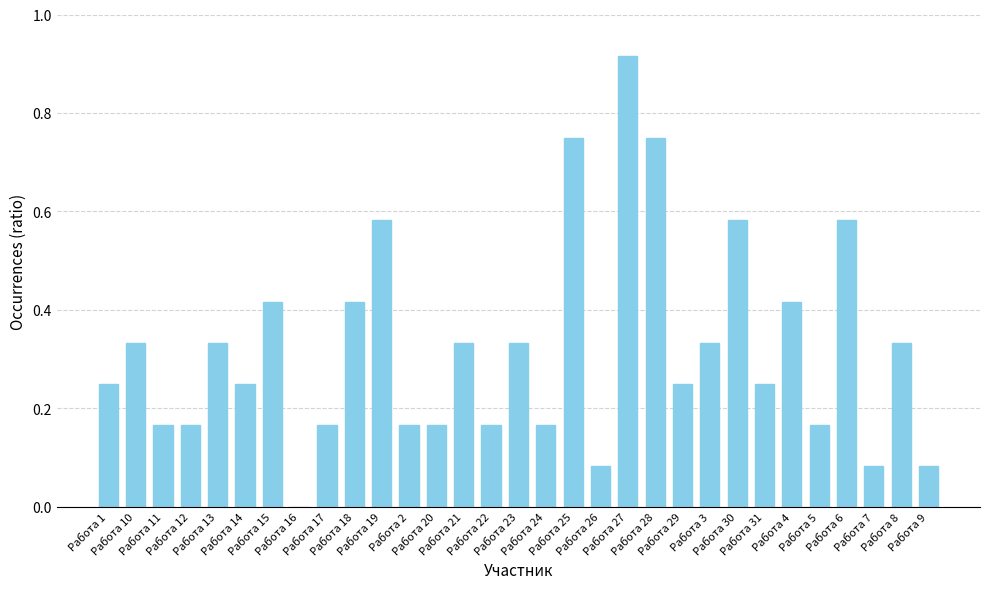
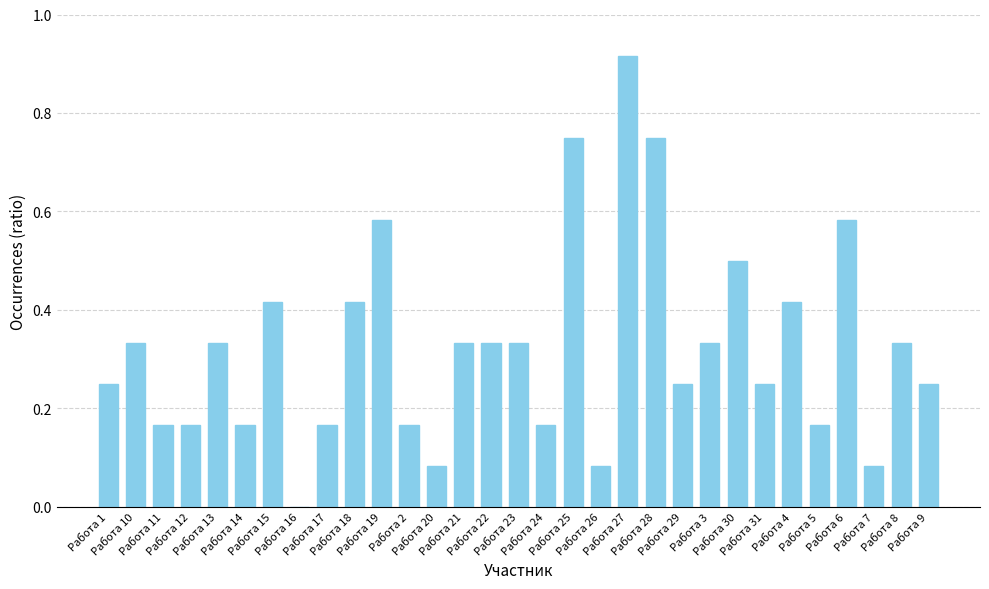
  {
    "Работа 1": 0.25,
    "Работа 10": 0.33,
    "Работа 11": 0.17,
    "Работа 12": 0.17,
    "Работа 13": 0.33,
-   "Работа 14": 0.25,
+   "Работа 14": 0.17,
    "Работа 15": 0.42,
    "Работа 16": 0.00,
    "Работа 17": 0.17,
    "Работа 18": 0.42,
    "Работа 19": 0.58,
    "Работа 2": 0.17,
-   "Работа 20": 0.17,
+   "Работа 20": 0.08,
    "Работа 21": 0.33,
-   "Работа 22": 0.17,
+   "Работа 22": 0.33,
    "Работа 23": 0.33,
    "Работа 24": 0.17,
    "Работа 25": 0.75,
    "Работа 26": 0.08,
    "Работа 27": 0.92,
    "Работа 28": 0.75,
    "Работа 29": 0.25,
    "Работа 3": 0.33,
-   "Работа 30": 0.58,
+   "Работа 30": 0.50,
    "Работа 31": 0.25,
    "Работа 4": 0.42,
    "Работа 5": 0.17,
    "Работа 6": 0.58,
    "Работа 7": 0.08,
    "Работа 8": 0.33,
-   "Работа 9": 0.08
+   "Работа 9": 0.25
  }
